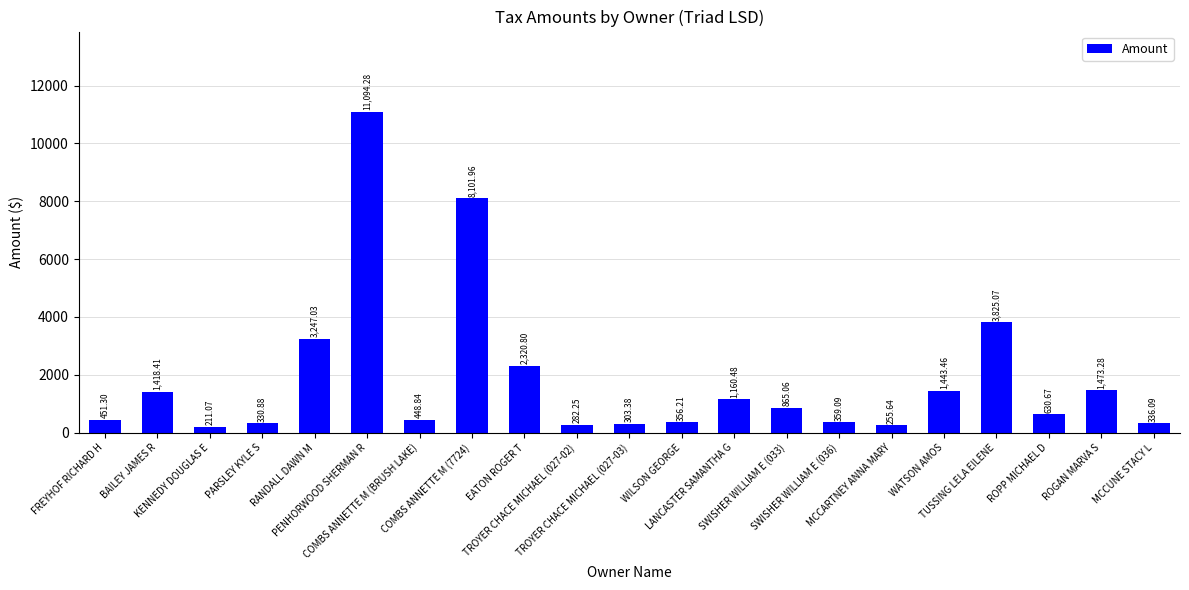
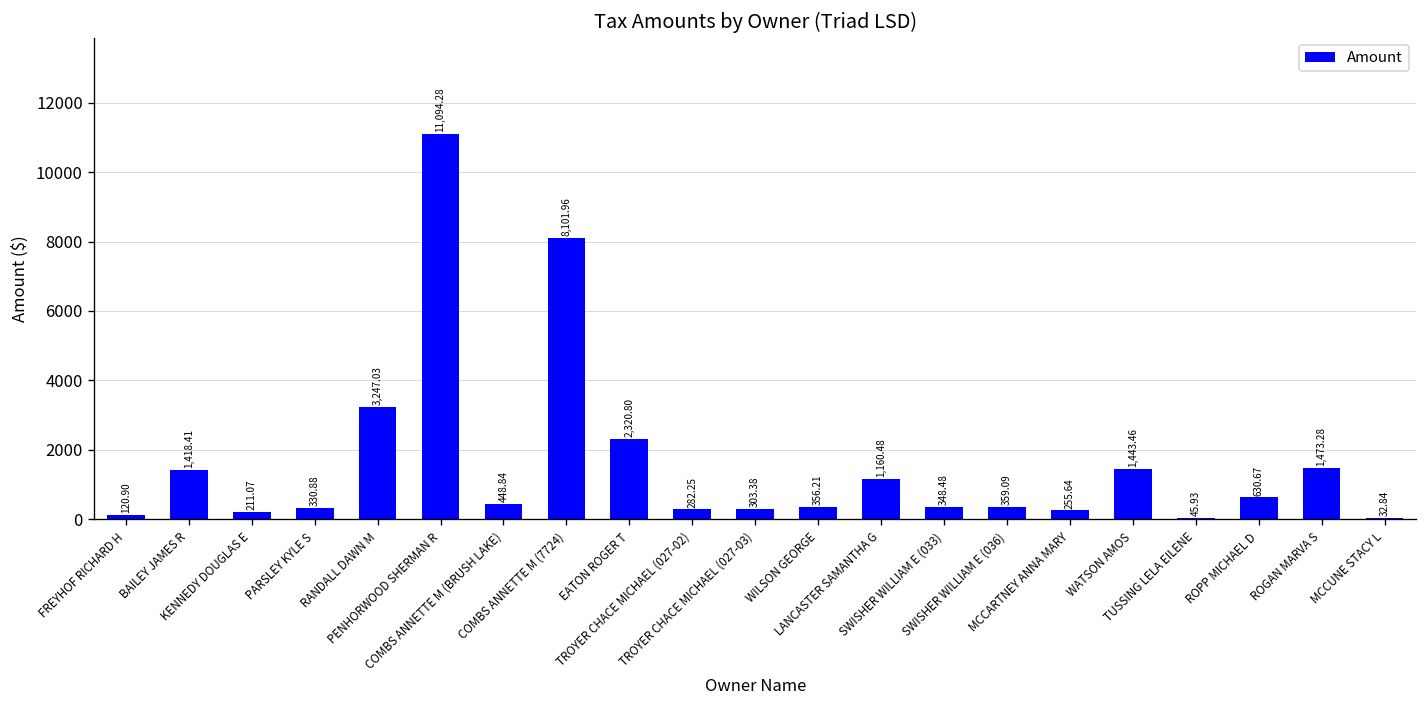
  {
-   "FREYHOF RICHARD H": "451.30",
+   "FREYHOF RICHARD H": "120.90",
    "BAILEY JAMES R": "1,418.41",
    "KENNEDY DOUGLAS E": "211.07",
    "PARSLEY KYLE S": "330.88",
    "RANDALL DAWN M": "3,247.03",
    "PENHORWOOD SHERMAN R": "11,094.28",
    "COMBS ANNETTE M (BRUSH LAKE)": "448.84",
    "COMBS ANNETTE M (7724)": "8,101.96",
    "EATON ROGER T": "2,320.80",
    "TROYER CHACE MICHAEL (027-02)": "282.25",
    "TROYER CHACE MICHAEL (027-03)": "303.38",
    "WILSON GEORGE": "356.21",
    "LANCASTER SAMANTHA G": "1,160.48",
-   "SWISHER WILLIAM E (033)": "865.06",
+   "SWISHER WILLIAM E (033)": "348.48",
    "SWISHER WILLIAM E (036)": "359.09",
    "MCCARTNEY ANNA MARY": "255.64",
    "WATSON AMOS": "1,443.46",
-   "TUSSING LELA EILENE": "3,825.07",
+   "TUSSING LELA EILENE": "45.93",
    "ROPP MICHAEL D": "630.67",
    "ROGAN MARVA S": "1,473.28",
-   "MCCUNE STACY L": "336.09"
+   "MCCUNE STACY L": "32.84"
  }
